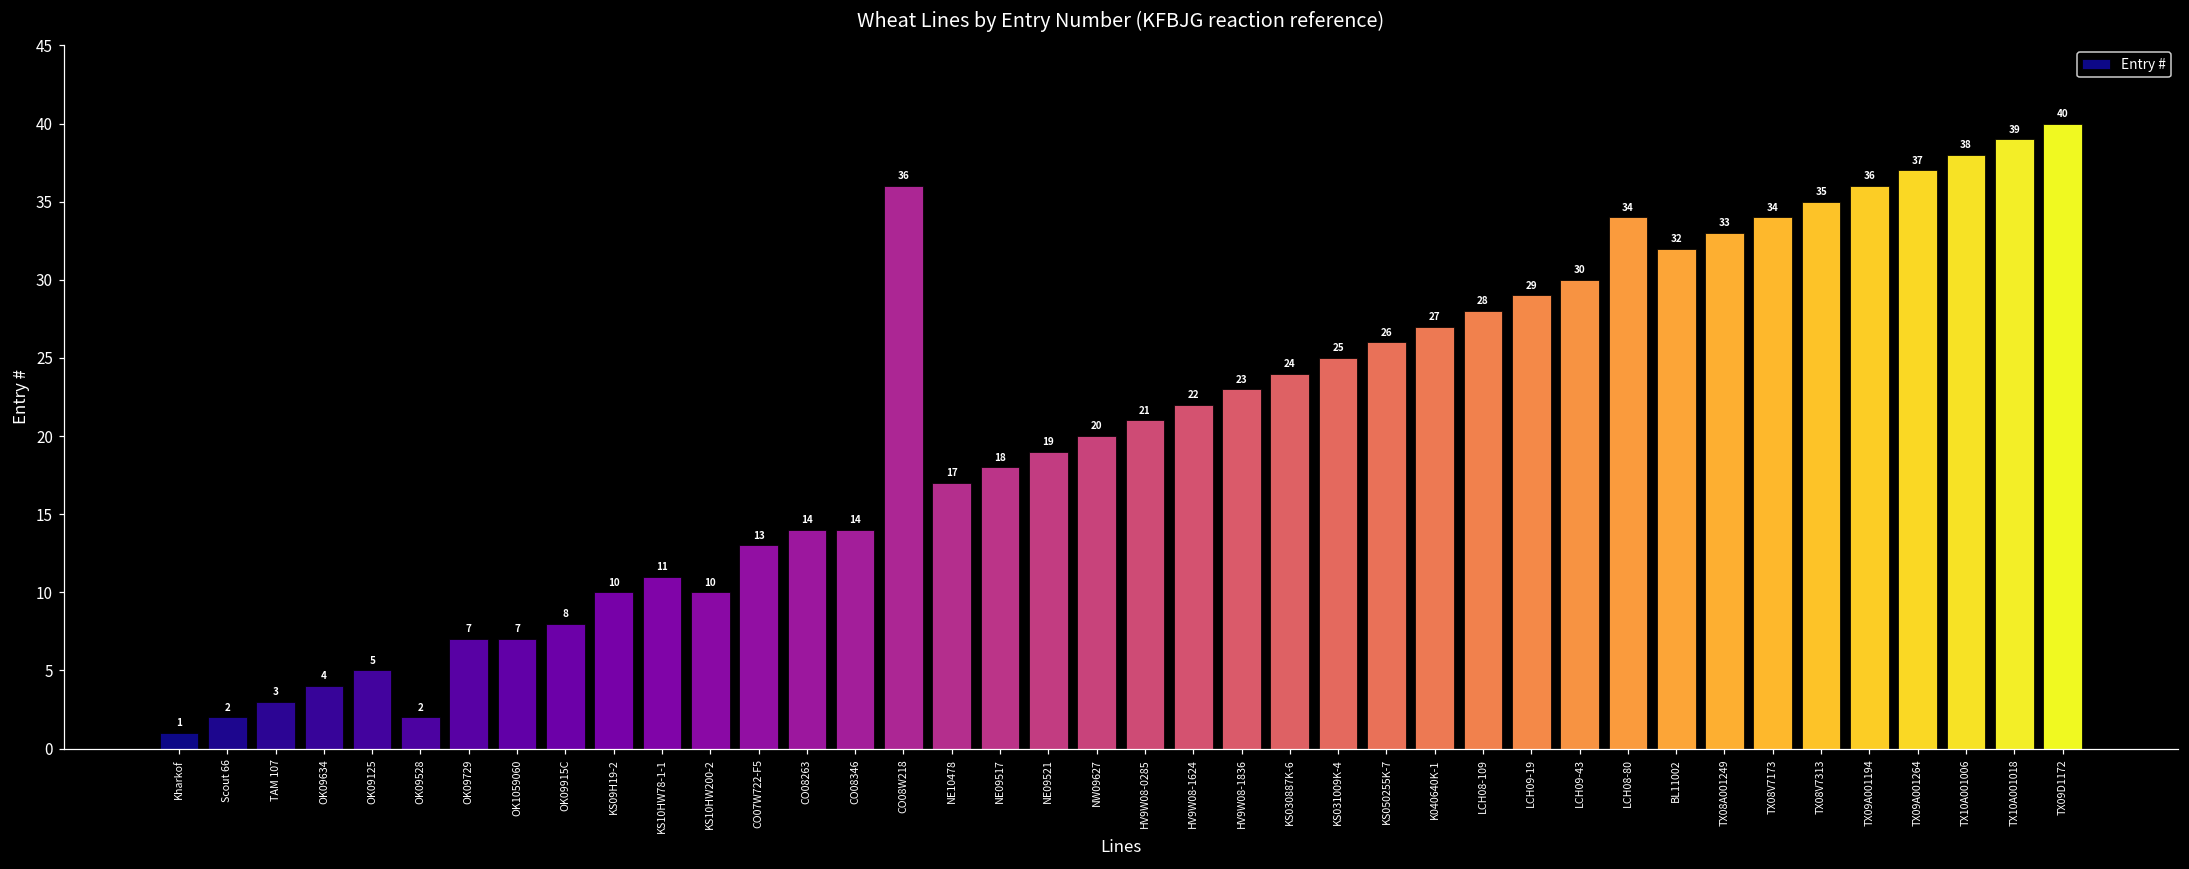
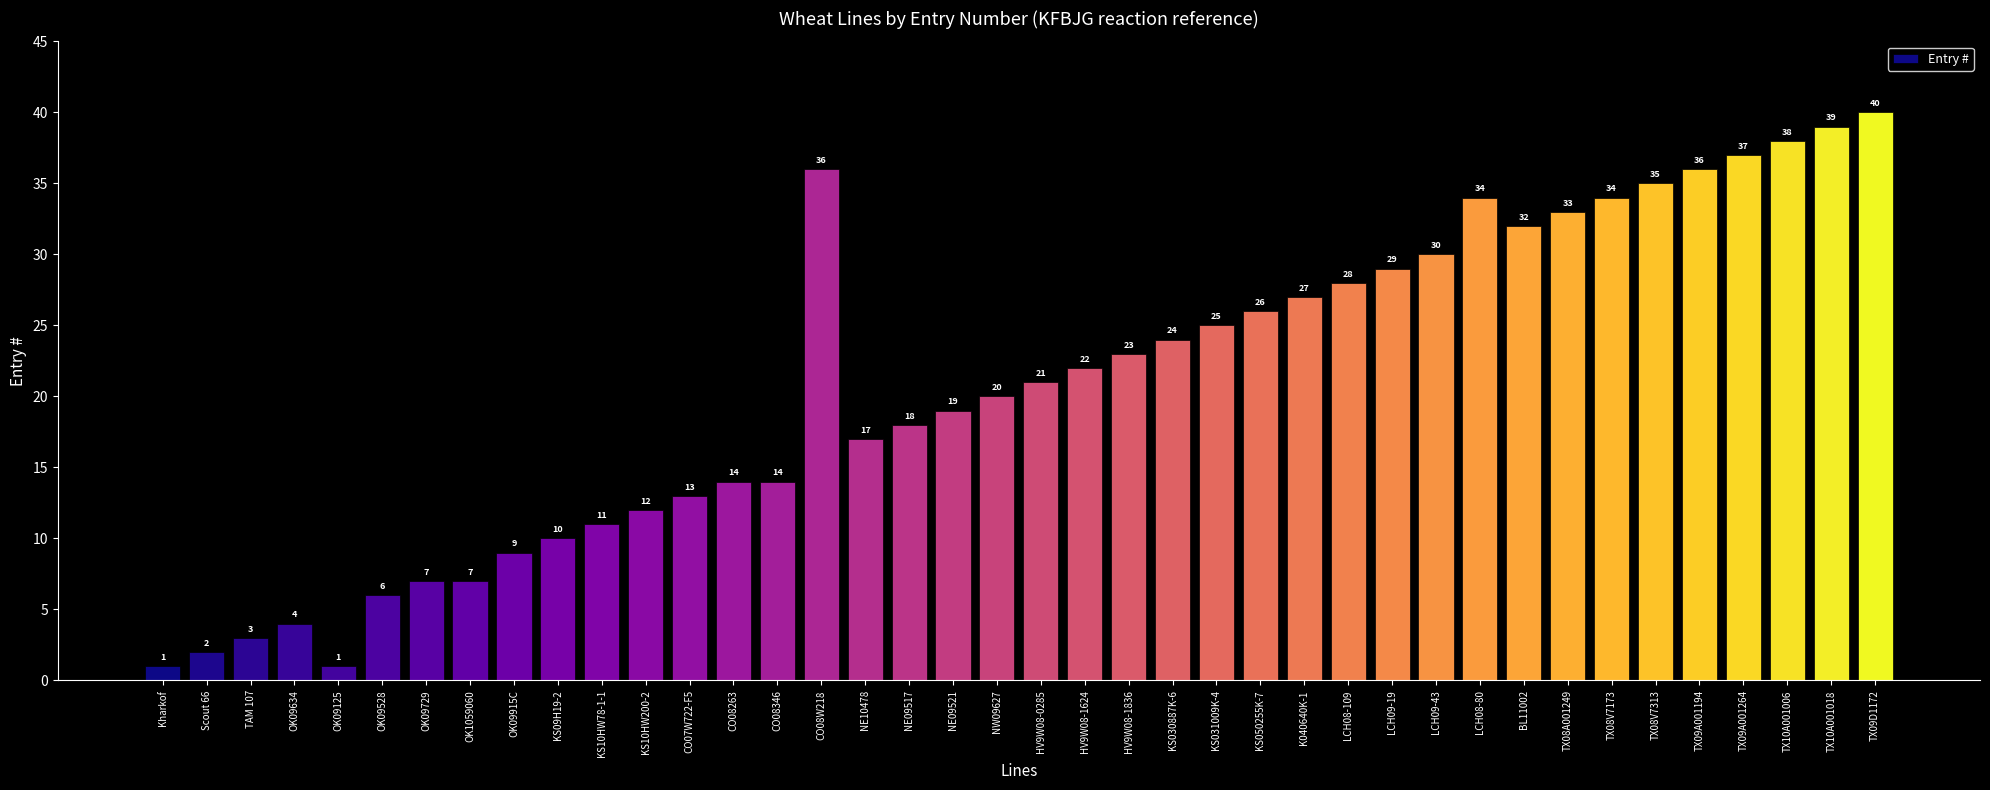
  {
    "Kharkof": 1,
    "Scout 66": 2,
    "TAM 107": 3,
    "OK09634": 4,
-   "OK09125": 5,
-   "OK09528": 2,
+   "OK09125": 1,
+   "OK09528": 6,
    "OK09729": 7,
    "OK1059060": 7,
-   "OK09915C": 8,
+   "OK09915C": 9,
    "KS09H19-2": 10,
    "KS10HW78-1-1": 11,
-   "KS10HW200-2": 10,
+   "KS10HW200-2": 12,
    "CO07W722-F5": 13,
    "CO08263": 14,
    "CO08346": 14,
    "CO08W218": 36,
    "NE10478": 17,
    "NE09517": 18,
    "NE09521": 19,
    "NW09627": 20,
    "HV9W08-0285": 21,
    "HV9W08-1624": 22,
    "HV9W08-1836": 23,
    "KS030887K-6": 24,
    "KS031009K-4": 25,
    "KS050255K-7": 26,
    "K040640K-1": 27,
    "LCH08-109": 28,
    "LCH09-19": 29,
    "LCH09-43": 30,
    "LCH08-80": 34,
    "BL11002": 32,
    "TX08A001249": 33,
    "TX08V7173": 34,
    "TX08V7313": 35,
    "TX09A001194": 36,
    "TX09A001264": 37,
    "TX10A001006": 38,
    "TX10A001018": 39,
    "TX09D1172": 40
  }
